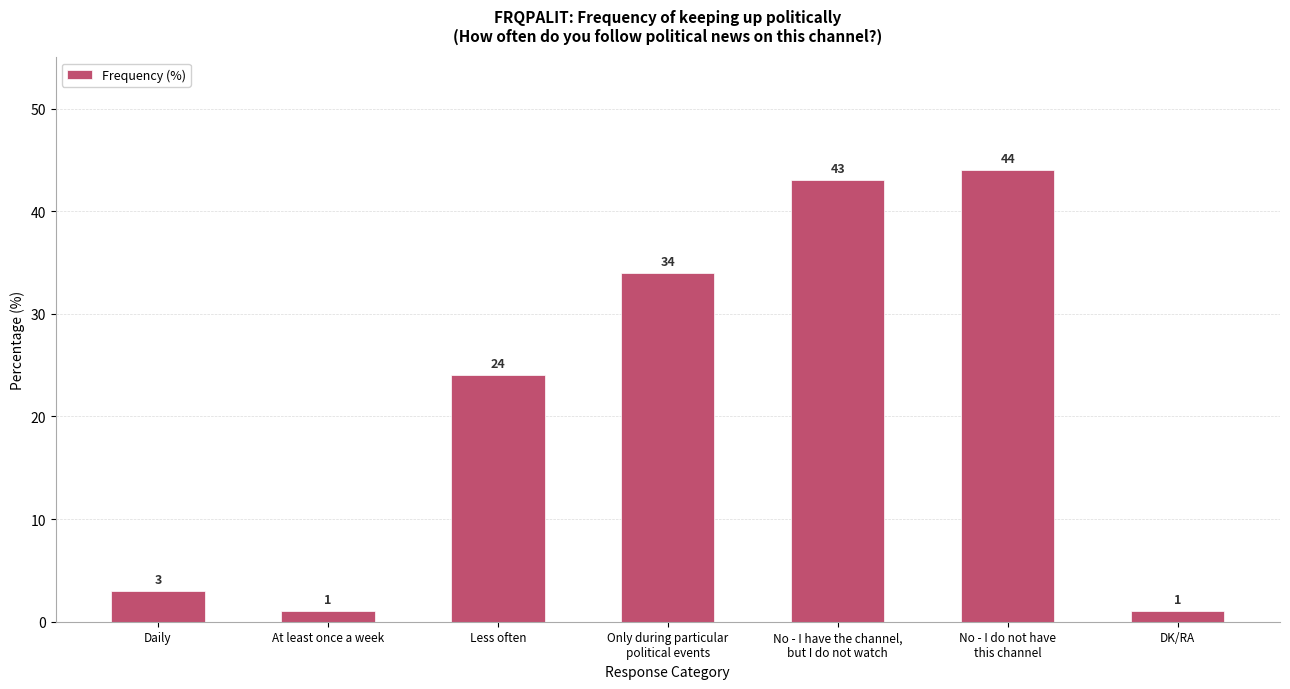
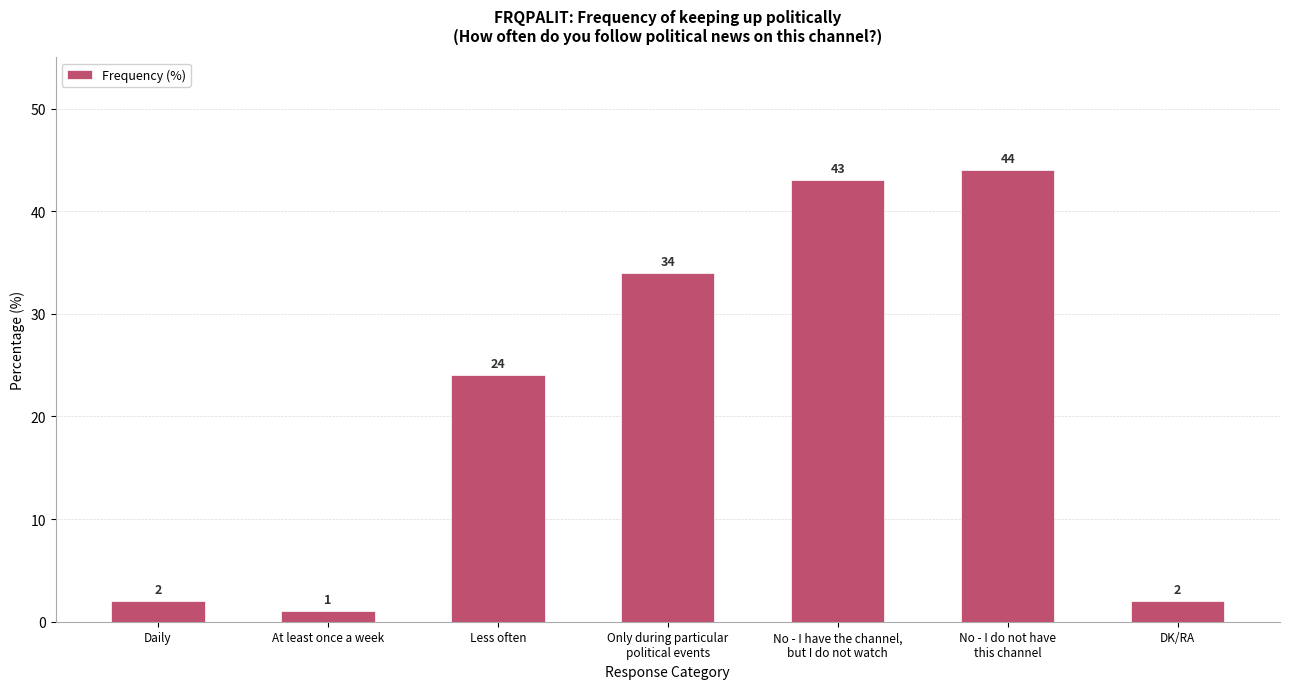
  {
-   "Daily": 3,
+   "Daily": 2,
    "At least once a week": 1,
    "Less often": 24,
    "Only during particular political events": 34,
    "No - I have the channel, but I do not watch": 43,
    "No - I do not have this channel": 44,
-   "DK/RA": 1
+   "DK/RA": 2
  }
